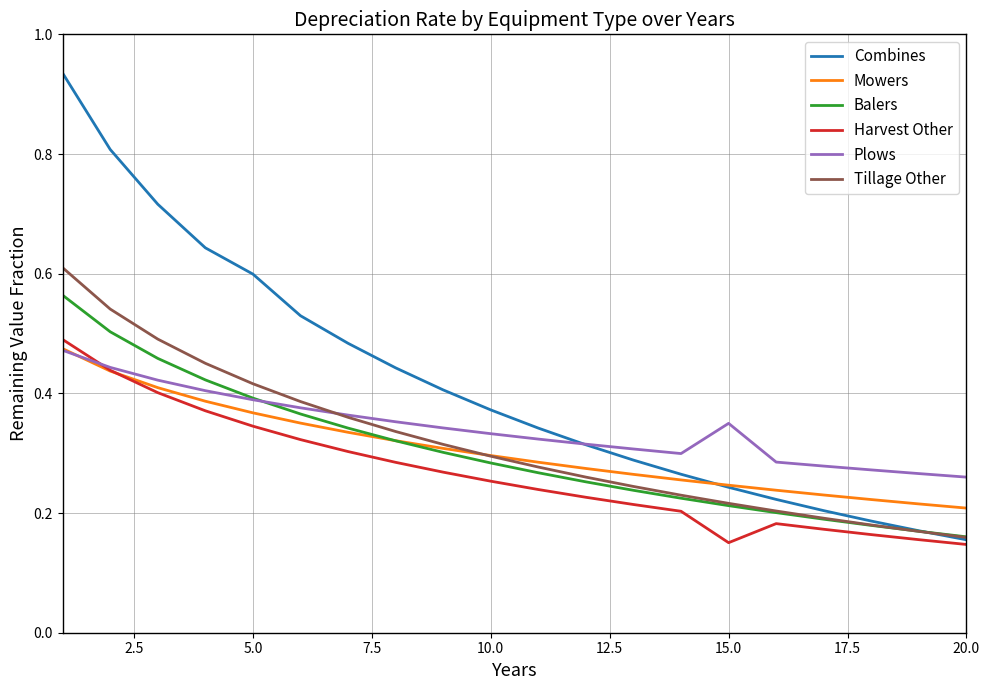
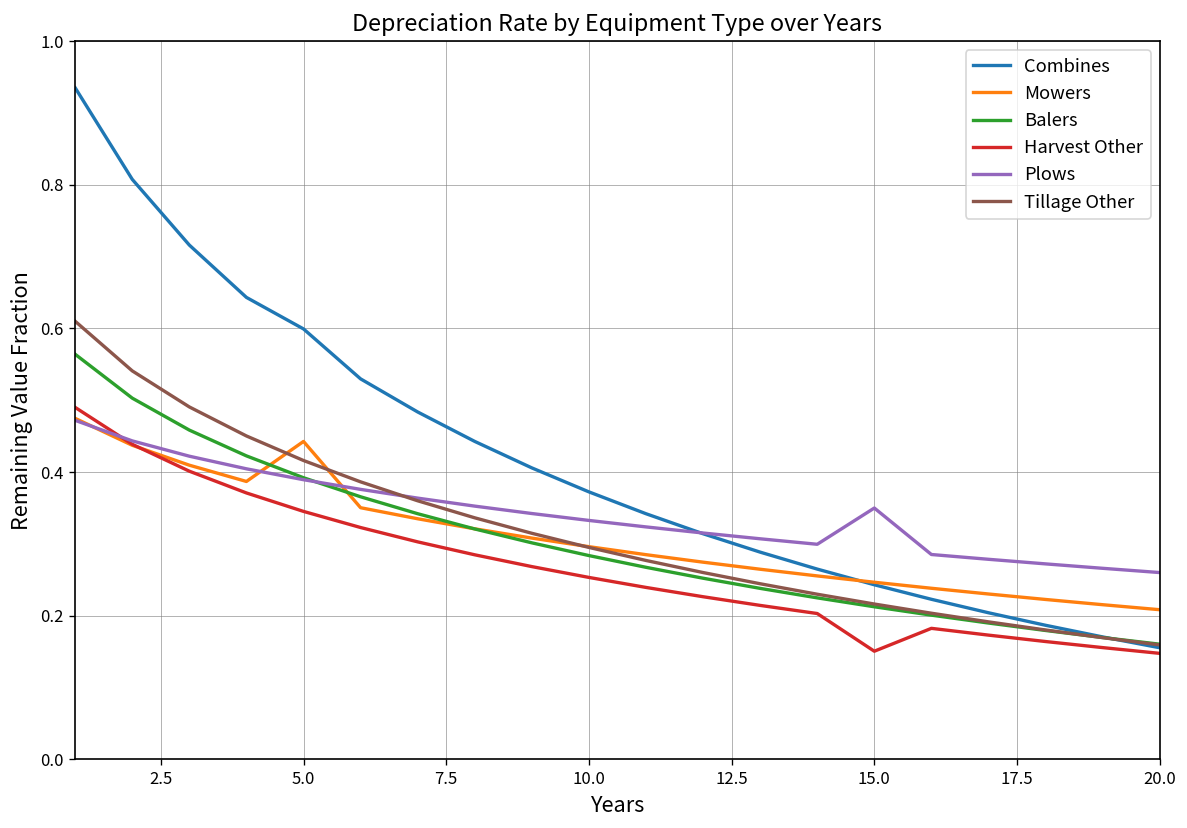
  {
    "Combines": {
      "5.0": 0.60,
      "10.0": 0.37
    },
    "Mowers": {
-     "5.0": 0.37,
+     "5.0": 0.44,
      "20.0": 0.21
    },
    "Balers": {
      "10.0": 0.28
    },
    "Harvest Other": {
      "5.0": 0.35,
      "10.0": 0.25,
      "15.0": 0.15,
      "20.0": 0.15
    },
    "Plows": {
      "10.0": 0.33,
      "15.0": 0.35,
      "20.0": 0.26
    },
    "Tillage Other": {
      "5.0": 0.42
    }
  }
